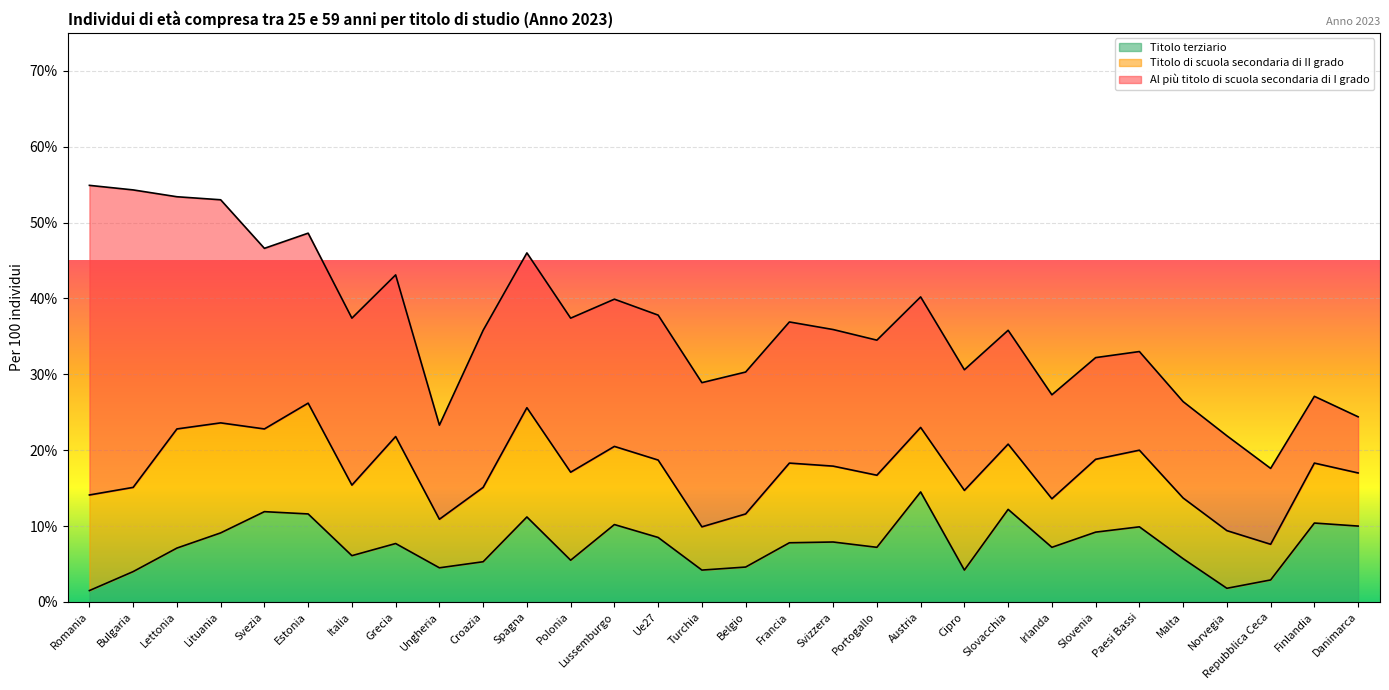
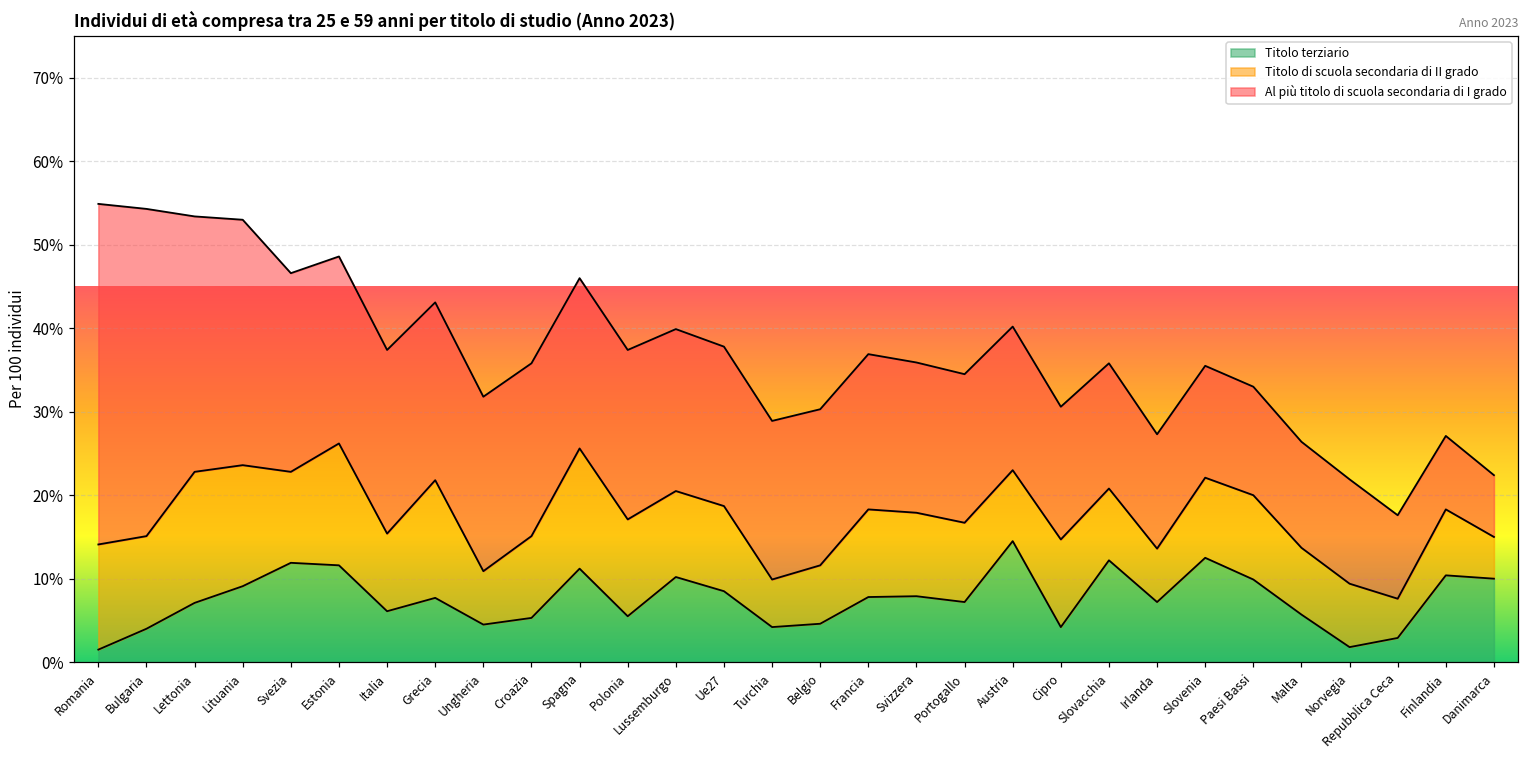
  {
    "Titolo terziario": {
      "Romania": "2%",
      "Bulgaria": "4%",
      "Lettonia": "7%",
      "Lituania": "9%",
      "Svezia": "12%",
      "Estonia": "12%",
      "Italia": "6%",
      "Grecia": "8%",
      "Ungheria": "5%",
      "Croazia": "5%",
      "Spagna": "11%",
      "Polonia": "6%",
      "Lussemburgo": "10%",
      "Ue27": "9%",
      "Turchia": "4%",
      "Belgio": "5%",
      "Francia": "8%",
      "Svizzera": "8%",
      "Portogallo": "7%",
      "Austria": "15%",
      "Cipro": "4%",
      "Slovacchia": "12%",
      "Irlanda": "7%",
-     "Slovenia": "9%",
+     "Slovenia": "13%",
      "Paesi Bassi": "10%",
      "Malta": "6%",
      "Norvegia": "2%",
      "Repubblica Ceca": "3%",
      "Finlandia": "10%",
      "Danimarca": "10%"
    },
    "Titolo di scuola secondaria di II grado": {
      "Romania": "13%",
      "Bulgaria": "11%",
      "Lettonia": "16%",
      "Lituania": "15%",
      "Svezia": "11%",
      "Estonia": "15%",
      "Italia": "9%",
      "Grecia": "14%",
      "Ungheria": "6%",
      "Croazia": "10%",
      "Spagna": "14%",
      "Polonia": "12%",
      "Lussemburgo": "10%",
      "Ue27": "10%",
      "Turchia": "6%",
      "Belgio": "7%",
      "Francia": "11%",
      "Svizzera": "10%",
      "Portogallo": "10%",
      "Austria": "9%",
      "Cipro": "11%",
      "Slovacchia": "9%",
      "Irlanda": "6%",
      "Slovenia": "10%",
      "Paesi Bassi": "10%",
      "Malta": "8%",
      "Norvegia": "8%",
      "Repubblica Ceca": "5%",
      "Finlandia": "8%",
-     "Danimarca": "7%"
+     "Danimarca": "5%"
    },
    "Al più titolo di scuola secondaria di I grado": {
      "Romania": "41%",
      "Bulgaria": "39%",
      "Lettonia": "31%",
      "Lituania": "29%",
      "Svezia": "24%",
      "Estonia": "22%",
      "Italia": "22%",
      "Grecia": "21%",
-     "Ungheria": "12%",
+     "Ungheria": "21%",
      "Croazia": "21%",
      "Spagna": "20%",
      "Polonia": "20%",
      "Lussemburgo": "19%",
      "Ue27": "19%",
      "Turchia": "19%",
      "Belgio": "19%",
      "Francia": "19%",
      "Svizzera": "18%",
      "Portogallo": "18%",
      "Austria": "17%",
      "Cipro": "16%",
      "Slovacchia": "15%",
      "Irlanda": "14%",
      "Slovenia": "13%",
      "Paesi Bassi": "13%",
      "Malta": "13%",
      "Norvegia": "12%",
      "Repubblica Ceca": "10%",
      "Finlandia": "9%",
      "Danimarca": "7%"
    }
  }
